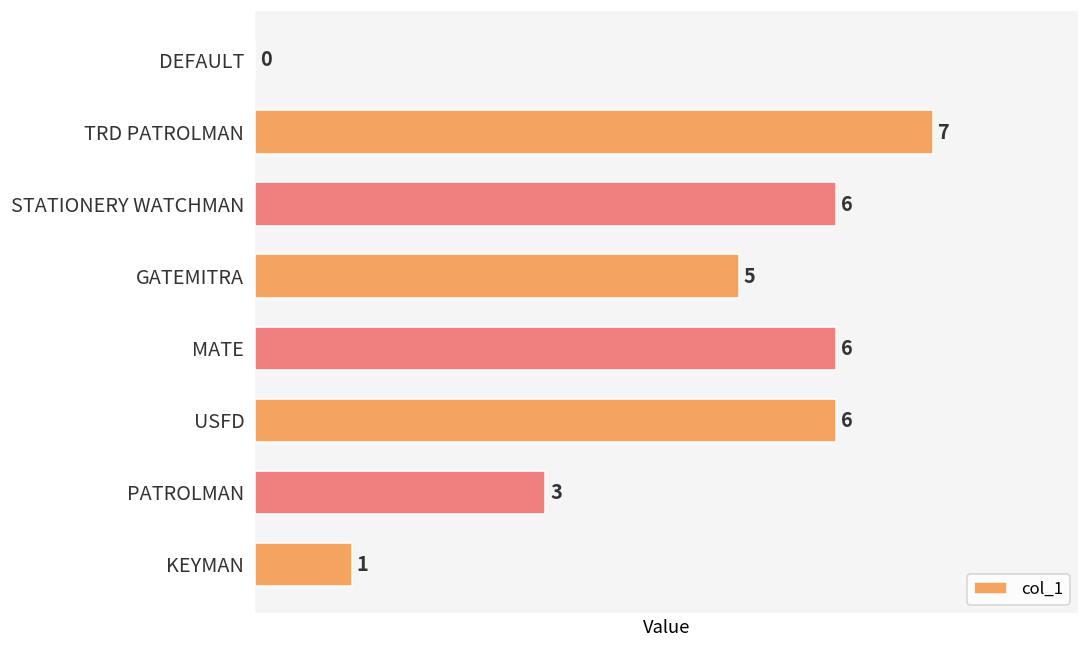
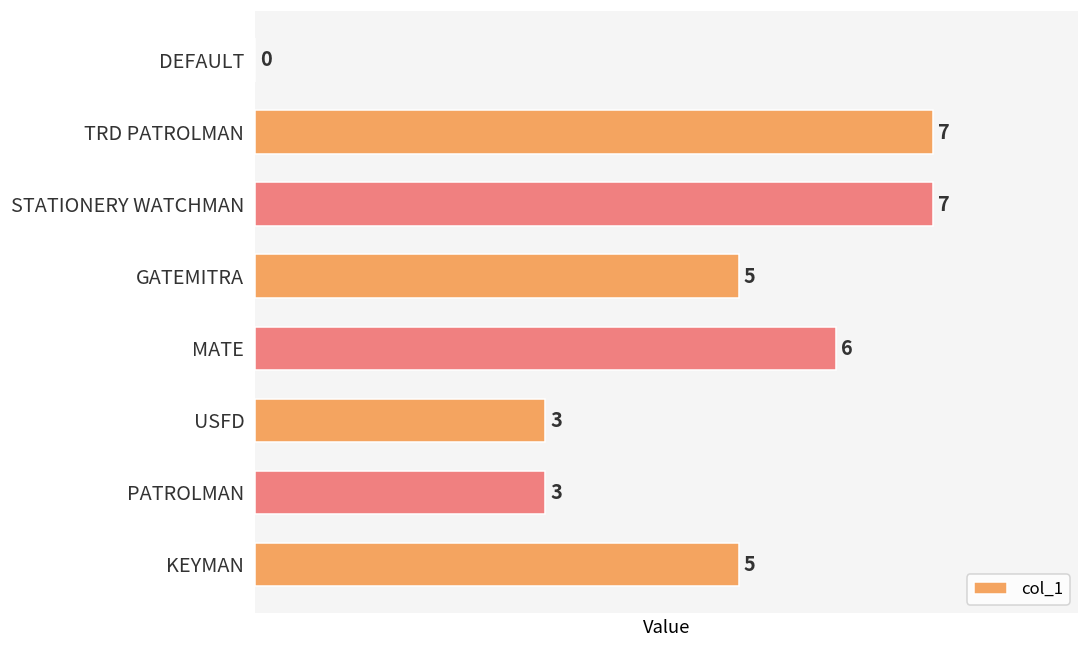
  {
    "DEFAULT": 0,
    "TRD PATROLMAN": 7,
-   "STATIONERY WATCHMAN": 6,
+   "STATIONERY WATCHMAN": 7,
    "GATEMITRA": 5,
    "MATE": 6,
-   "USFD": 6,
+   "USFD": 3,
    "PATROLMAN": 3,
-   "KEYMAN": 1
+   "KEYMAN": 5
  }
